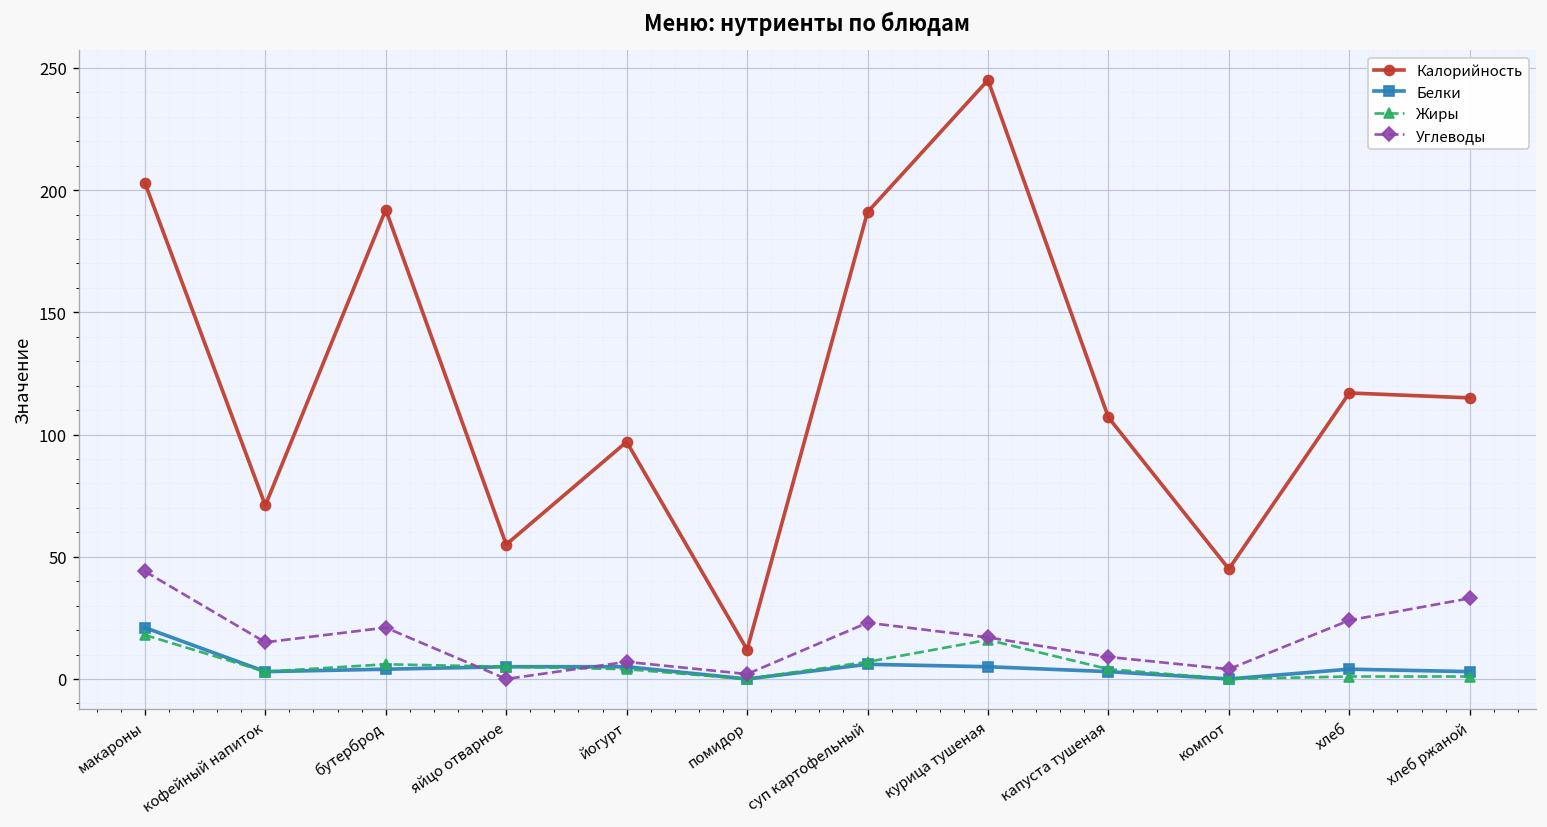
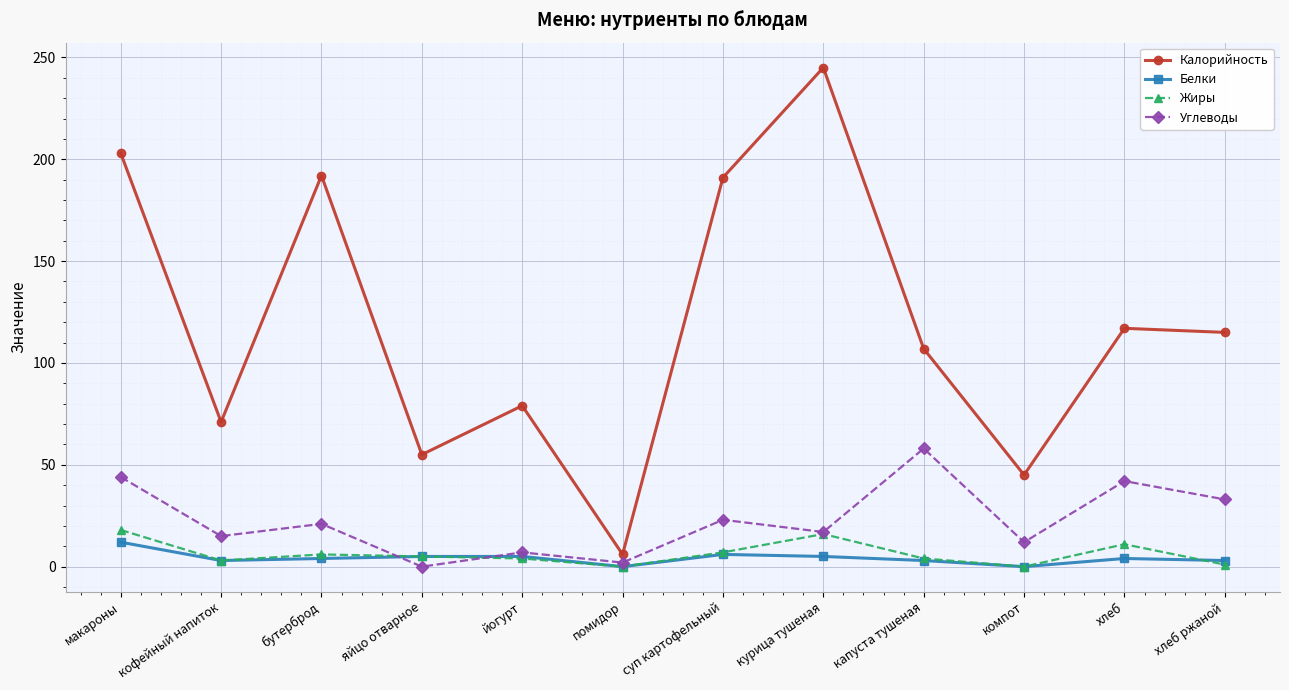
  {
    "Калорийность": {
      "макароны": 203,
      "кофейный напиток": 71,
      "бутерброд": 192,
      "яйцо отварное": 55,
-     "йогурт": 97,
-     "помидор": 12,
+     "йогурт": 79,
+     "помидор": 6,
      "суп картофельный": 191,
      "курица тушеная": 245,
      "капуста тушеная": 107,
      "компот": 45,
      "хлеб": 117,
      "хлеб ржаной": 115
    },
    "Белки": {
-     "макароны": 21,
+     "макароны": 12,
      "бутерброд": 4,
      "курица тушеная": 5,
      "хлеб": 4,
      "хлеб ржаной": 3
    },
    "Жиры": {
      "макароны": 18,
      "бутерброд": 6,
-     "хлеб": 1,
+     "хлеб": 11,
      "хлеб ржаной": 1
    },
    "Углеводы": {
      "макароны": 44,
      "кофейный напиток": 15,
      "бутерброд": 21,
      "яйцо отварное": 0,
      "йогурт": 7,
      "помидор": 2,
      "суп картофельный": 23,
-     "капуста тушеная": 9,
-     "компот": 4,
-     "хлеб": 24,
+     "капуста тушеная": 58,
+     "компот": 12,
+     "хлеб": 42,
      "хлеб ржаной": 33
    }
  }
